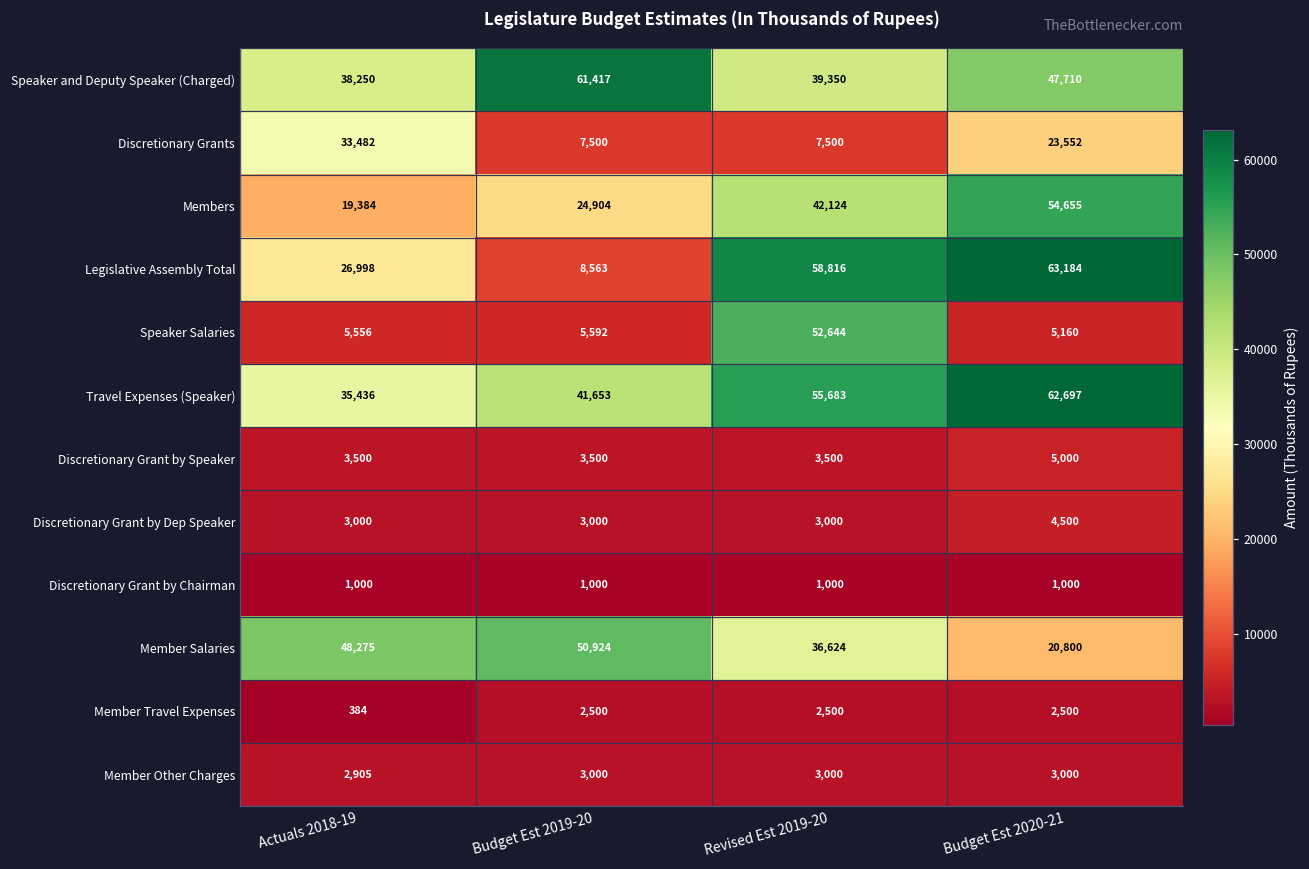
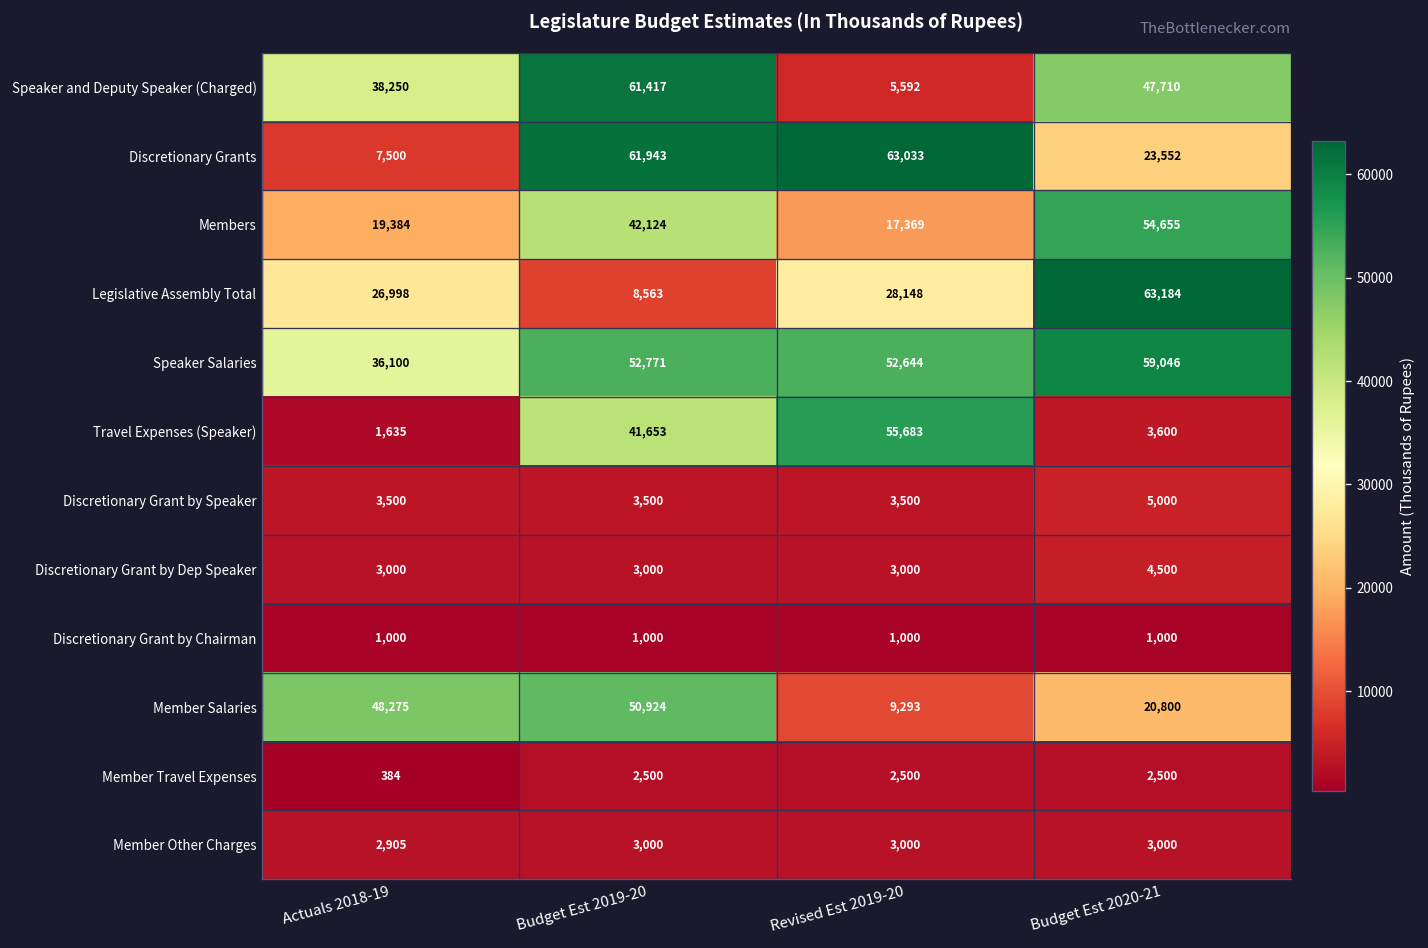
  {
    "Speaker and Deputy Speaker (Charged)": {
      "Actuals 2018-19": "38,250",
      "Budget Est 2019-20": "61,417",
-     "Revised Est 2019-20": "39,350",
+     "Revised Est 2019-20": "5,592",
      "Budget Est 2020-21": "47,710"
    },
    "Discretionary Grants": {
-     "Actuals 2018-19": "33,482",
-     "Budget Est 2019-20": "7,500",
-     "Revised Est 2019-20": "7,500",
+     "Actuals 2018-19": "7,500",
+     "Budget Est 2019-20": "61,943",
+     "Revised Est 2019-20": "63,033",
      "Budget Est 2020-21": "23,552"
    },
    "Members": {
      "Actuals 2018-19": "19,384",
-     "Budget Est 2019-20": "24,904",
-     "Revised Est 2019-20": "42,124",
+     "Budget Est 2019-20": "42,124",
+     "Revised Est 2019-20": "17,369",
      "Budget Est 2020-21": "54,655"
    },
    "Legislative Assembly Total": {
      "Actuals 2018-19": "26,998",
      "Budget Est 2019-20": "8,563",
-     "Revised Est 2019-20": "58,816",
+     "Revised Est 2019-20": "28,148",
      "Budget Est 2020-21": "63,184"
    },
    "Speaker Salaries": {
-     "Actuals 2018-19": "5,556",
-     "Budget Est 2019-20": "5,592",
+     "Actuals 2018-19": "36,100",
+     "Budget Est 2019-20": "52,771",
      "Revised Est 2019-20": "52,644",
-     "Budget Est 2020-21": "5,160"
+     "Budget Est 2020-21": "59,046"
    },
    "Travel Expenses (Speaker)": {
-     "Actuals 2018-19": "35,436",
+     "Actuals 2018-19": "1,635",
      "Budget Est 2019-20": "41,653",
      "Revised Est 2019-20": "55,683",
-     "Budget Est 2020-21": "62,697"
+     "Budget Est 2020-21": "3,600"
    },
    "Discretionary Grant by Speaker": {
      "Actuals 2018-19": "3,500",
      "Budget Est 2019-20": "3,500",
      "Revised Est 2019-20": "3,500",
      "Budget Est 2020-21": "5,000"
    },
    "Discretionary Grant by Dep Speaker": {
      "Actuals 2018-19": "3,000",
      "Budget Est 2019-20": "3,000",
      "Revised Est 2019-20": "3,000",
      "Budget Est 2020-21": "4,500"
    },
    "Discretionary Grant by Chairman": {
      "Actuals 2018-19": "1,000",
      "Budget Est 2019-20": "1,000",
      "Revised Est 2019-20": "1,000",
      "Budget Est 2020-21": "1,000"
    },
    "Member Salaries": {
      "Actuals 2018-19": "48,275",
      "Budget Est 2019-20": "50,924",
-     "Revised Est 2019-20": "36,624",
+     "Revised Est 2019-20": "9,293",
      "Budget Est 2020-21": "20,800"
    },
    "Member Travel Expenses": {
      "Actuals 2018-19": "384",
      "Budget Est 2019-20": "2,500",
      "Revised Est 2019-20": "2,500",
      "Budget Est 2020-21": "2,500"
    },
    "Member Other Charges": {
      "Actuals 2018-19": "2,905",
      "Budget Est 2019-20": "3,000",
      "Revised Est 2019-20": "3,000",
      "Budget Est 2020-21": "3,000"
    }
  }
